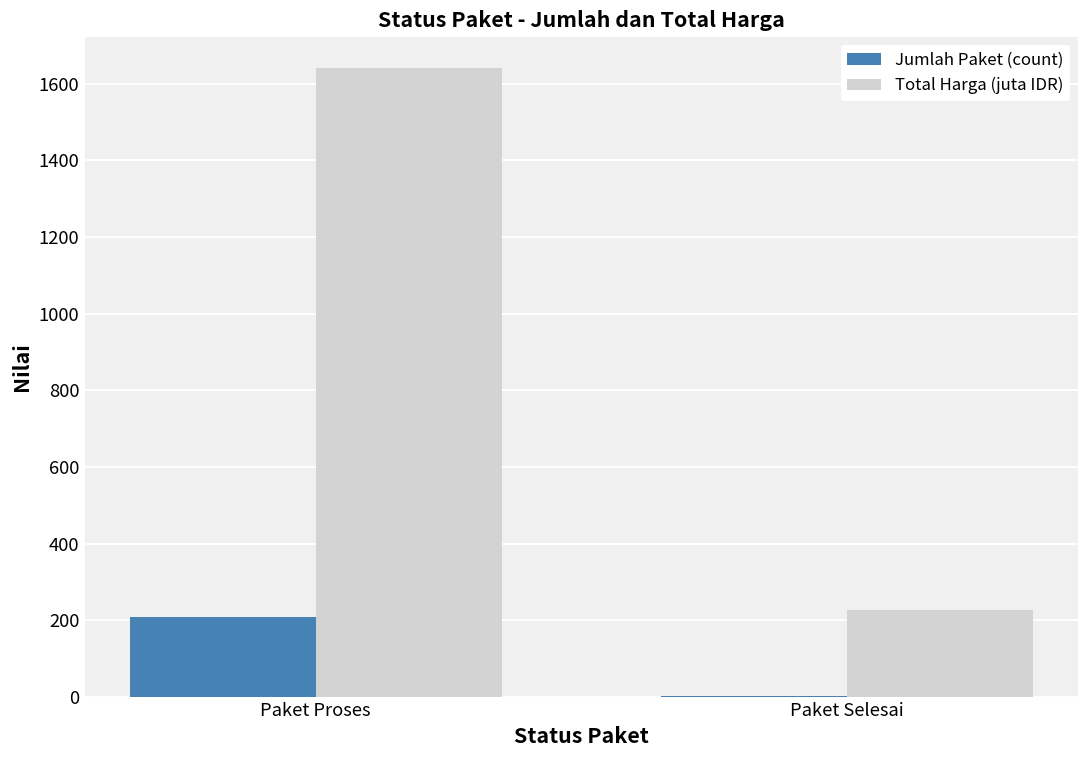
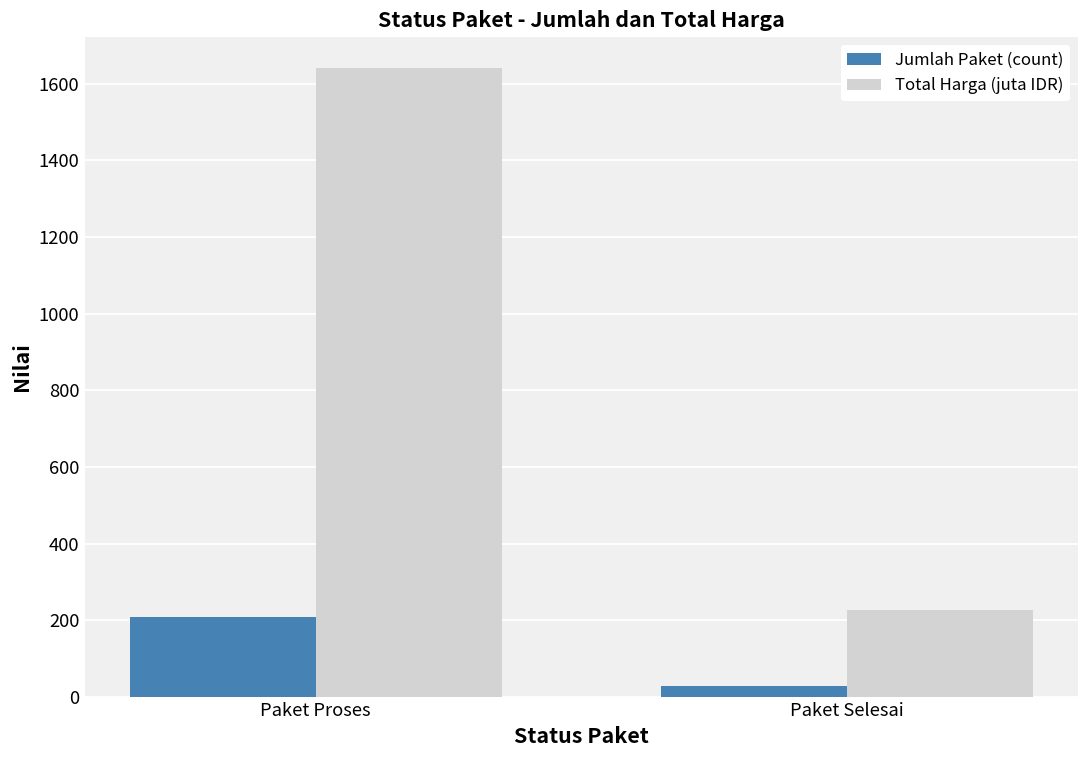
  {
    "Jumlah Paket (count)": {
      "Paket Proses": 210,
-     "Paket Selesai": 0
+     "Paket Selesai": 30
    },
    "Total Harga (juta IDR)": {
      "Paket Proses": 1640,
      "Paket Selesai": 230
    }
  }
